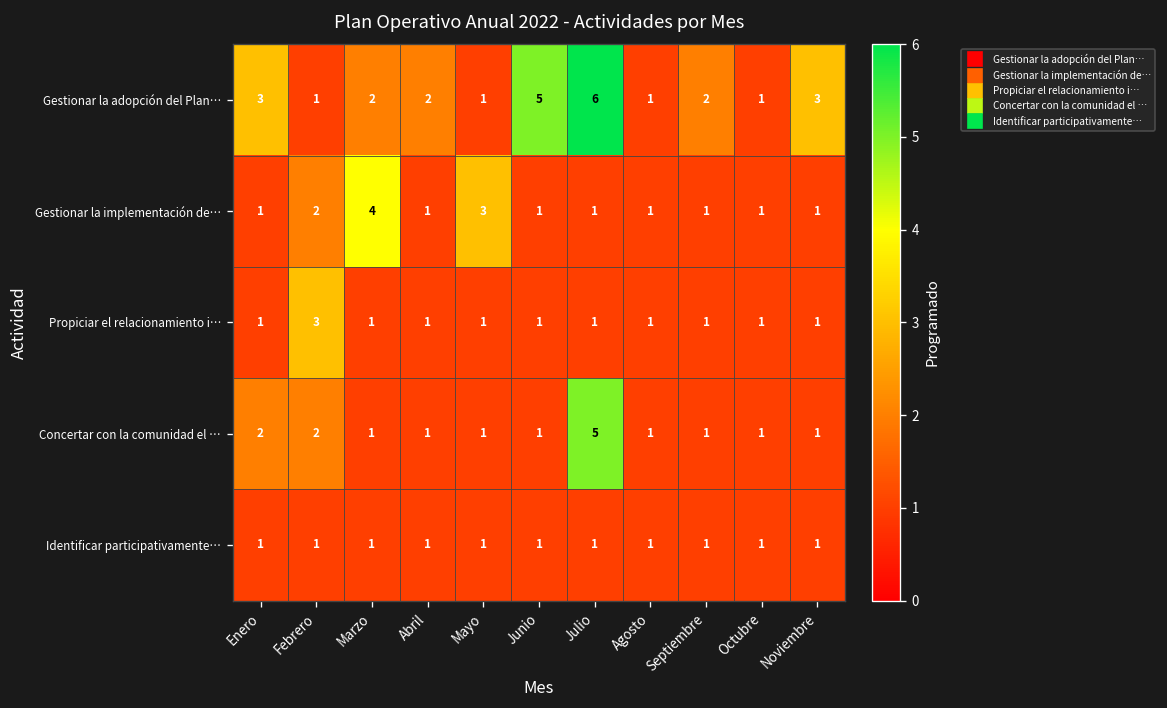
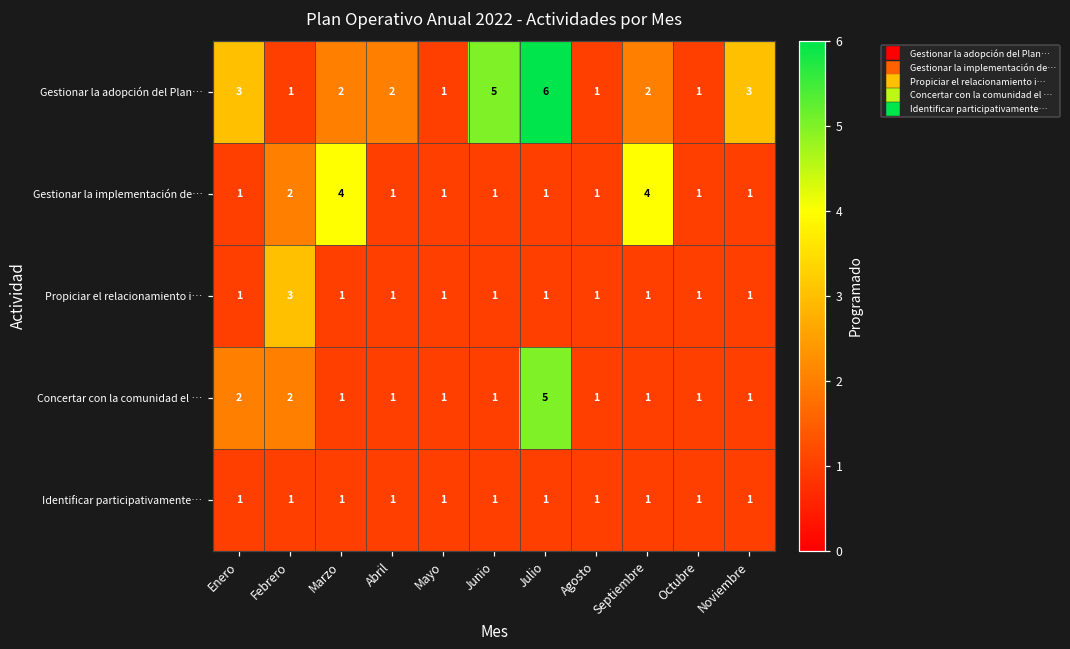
  {
    "Gestionar la adopción del Plan…": {
      "Enero": 3,
      "Febrero": 1,
      "Marzo": 2,
      "Abril": 2,
      "Mayo": 1,
      "Junio": 5,
      "Julio": 6,
      "Agosto": 1,
      "Septiembre": 2,
      "Octubre": 1,
      "Noviembre": 3
    },
    "Gestionar la implementación de…": {
      "Enero": 1,
      "Febrero": 2,
      "Marzo": 4,
      "Abril": 1,
-     "Mayo": 3,
+     "Mayo": 1,
      "Junio": 1,
      "Julio": 1,
      "Agosto": 1,
-     "Septiembre": 1,
+     "Septiembre": 4,
      "Octubre": 1,
      "Noviembre": 1
    },
    "Propiciar el relacionamiento i…": {
      "Enero": 1,
      "Febrero": 3,
      "Marzo": 1,
      "Abril": 1,
      "Mayo": 1,
      "Junio": 1,
      "Julio": 1,
      "Agosto": 1,
      "Septiembre": 1,
      "Octubre": 1,
      "Noviembre": 1
    },
    "Concertar con la comunidad el …": {
      "Enero": 2,
      "Febrero": 2,
      "Marzo": 1,
      "Abril": 1,
      "Mayo": 1,
      "Junio": 1,
      "Julio": 5,
      "Agosto": 1,
      "Septiembre": 1,
      "Octubre": 1,
      "Noviembre": 1
    },
    "Identificar participativamente…": {
      "Enero": 1,
      "Febrero": 1,
      "Marzo": 1,
      "Abril": 1,
      "Mayo": 1,
      "Junio": 1,
      "Julio": 1,
      "Agosto": 1,
      "Septiembre": 1,
      "Octubre": 1,
      "Noviembre": 1
    }
  }
